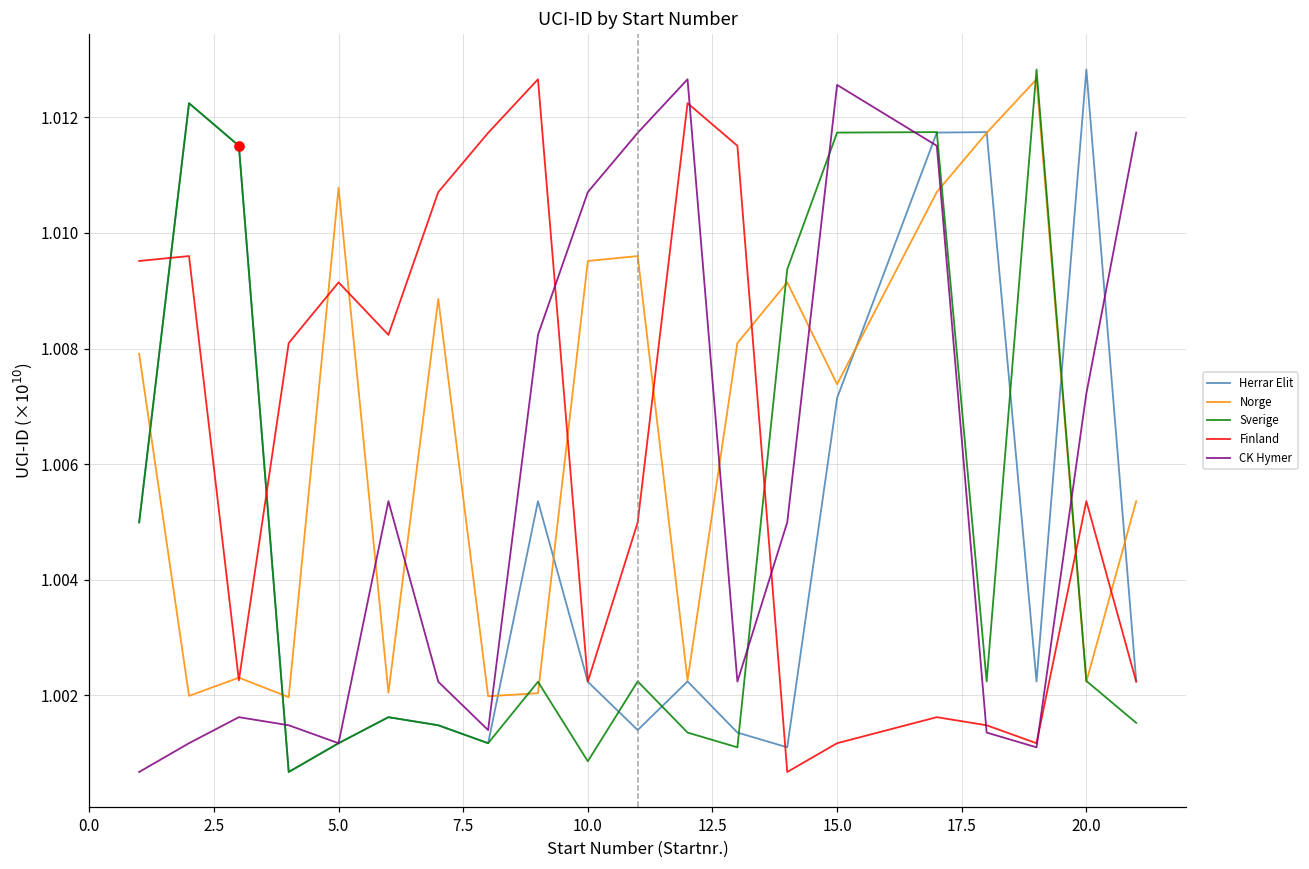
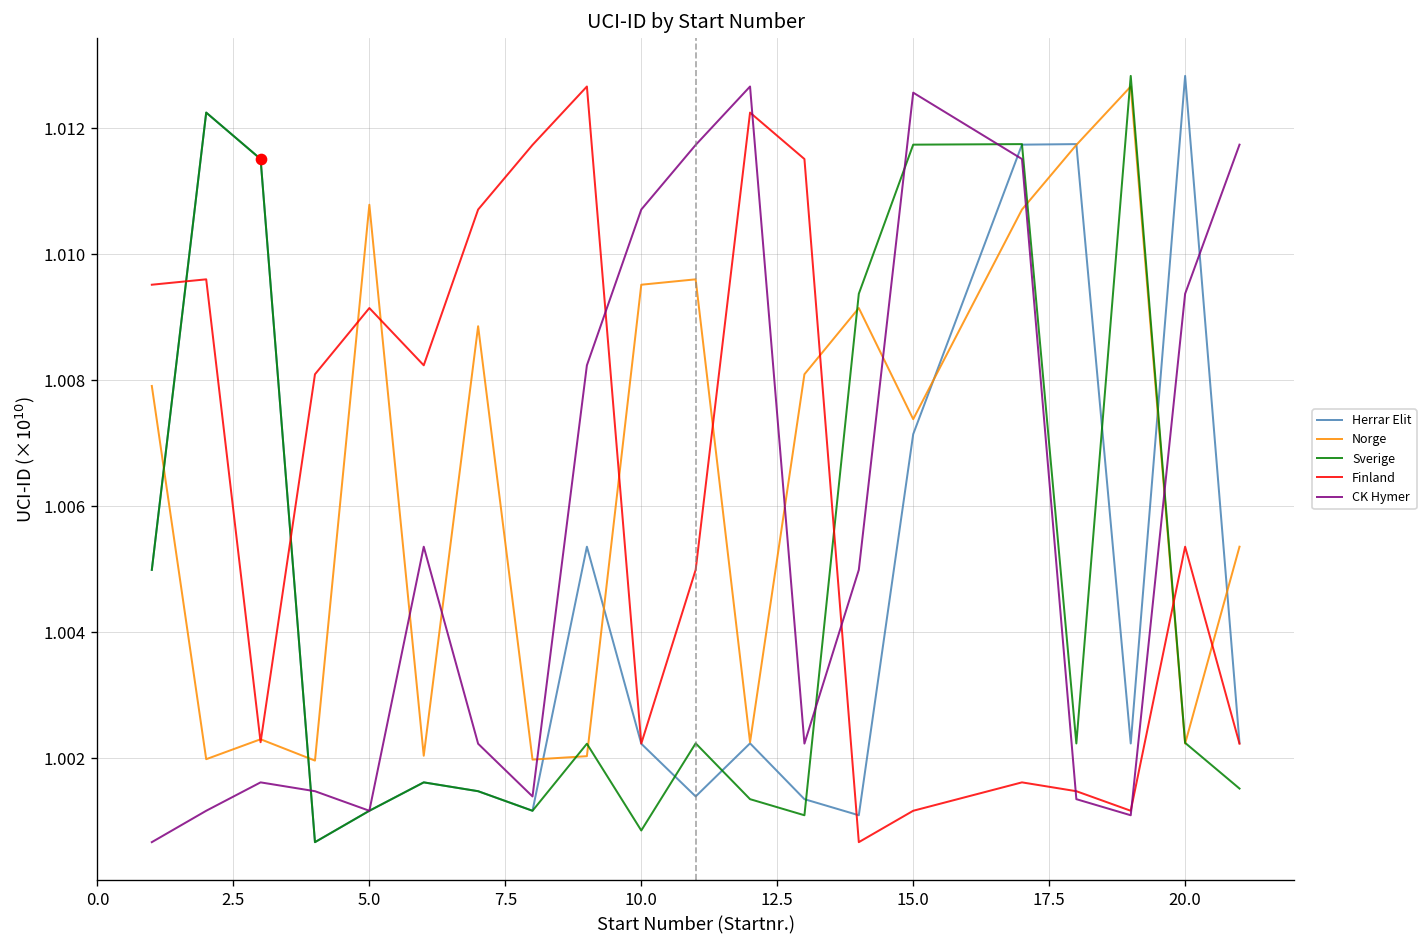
  {
    "Herrar Elit": {
      "15.0": 1.0071,
      "20.0": 1.0128
    },
    "Norge": {
      "5.0": 1.0108,
      "10.0": 1.0095,
      "15.0": 1.0074
    },
    "Sverige": {
      "10.0": 1.0009,
      "15.0": 1.0117
    },
    "CK Hymer": {
      "10.0": 1.0107,
      "15.0": 1.0126,
-     "20.0": 1.0072
+     "20.0": 1.0094
    }
  }
